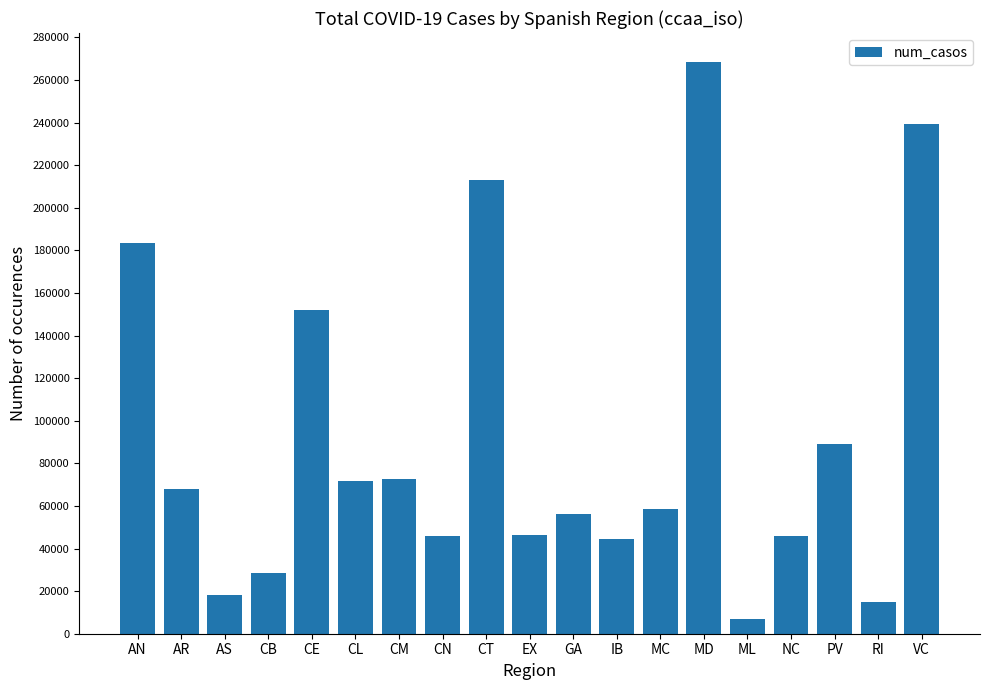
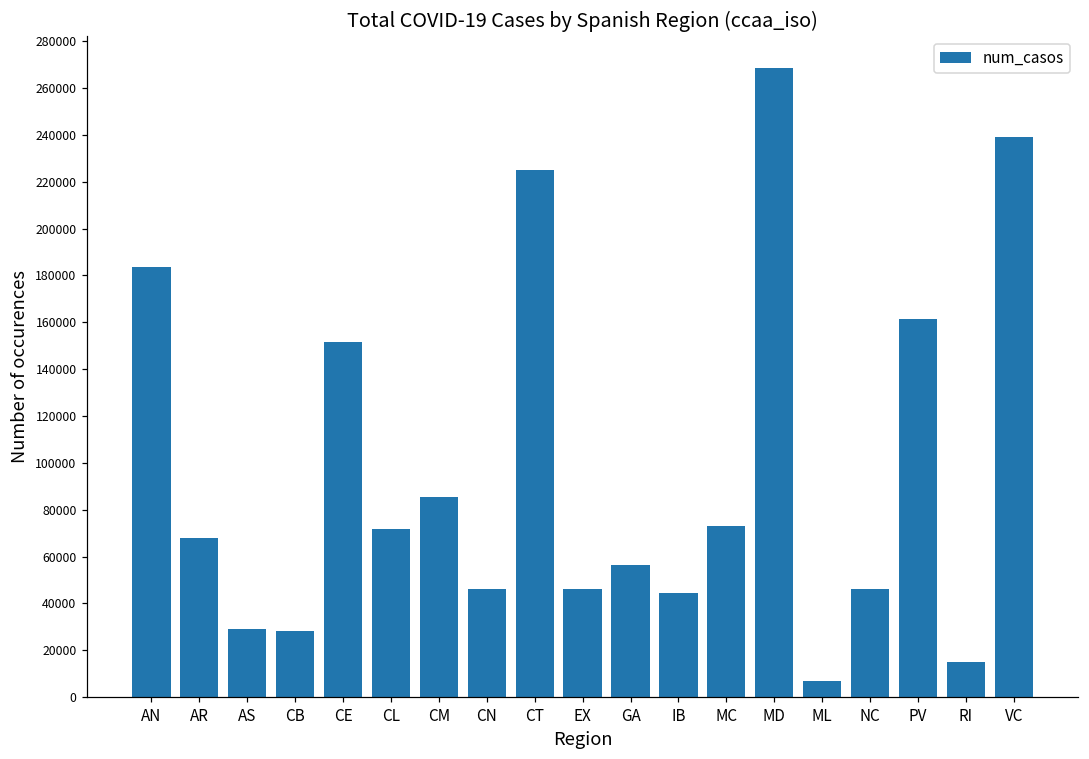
  {
    "AN": 184000,
    "AR": 68000,
-   "AS": 18000,
+   "AS": 29000,
    "CB": 28000,
    "CE": 152000,
    "CL": 72000,
-   "CM": 73000,
+   "CM": 85000,
    "CN": 46000,
-   "CT": 213000,
+   "CT": 225000,
    "EX": 46000,
    "GA": 56000,
    "IB": 44000,
-   "MC": 59000,
+   "MC": 73000,
    "MD": 269000,
    "ML": 7000,
    "NC": 46000,
-   "PV": 89000,
+   "PV": 161000,
    "RI": 15000,
    "VC": 239000
  }
